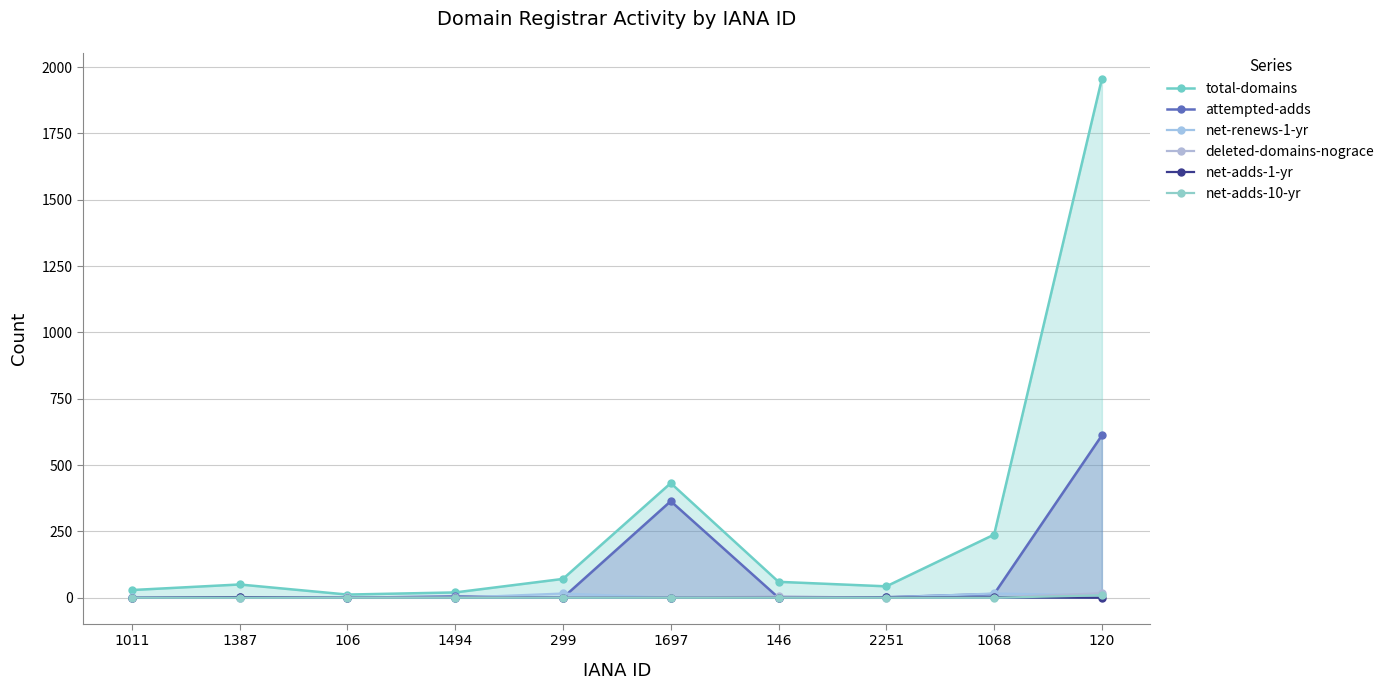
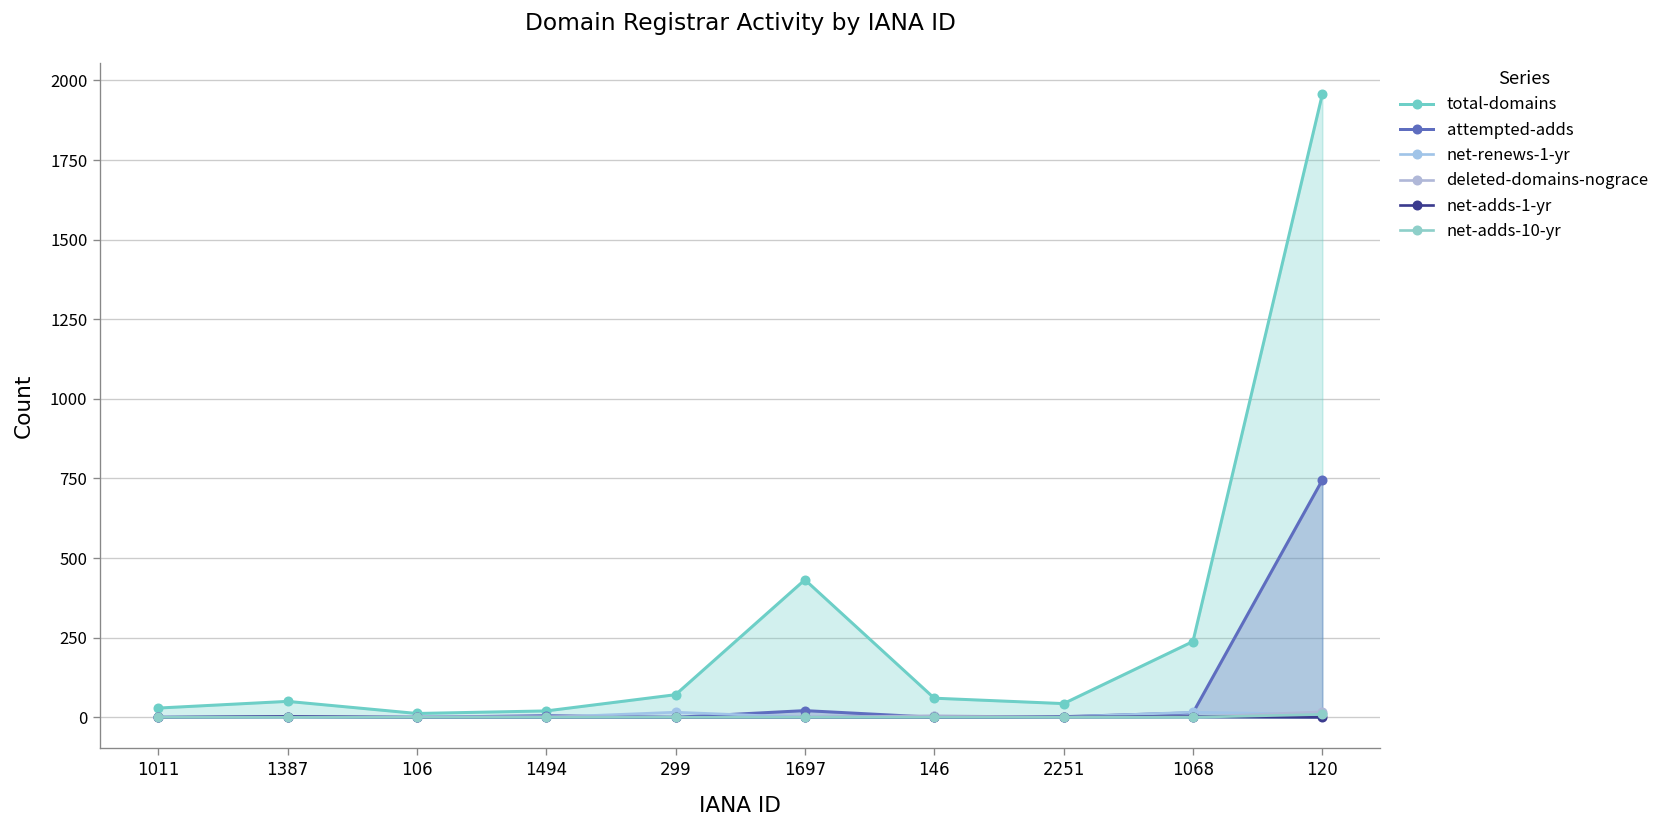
  {
    "attempted-adds": {
-     "1697": 360,
-     "120": 610
+     "1697": 20,
+     "120": 750
    }
  }
